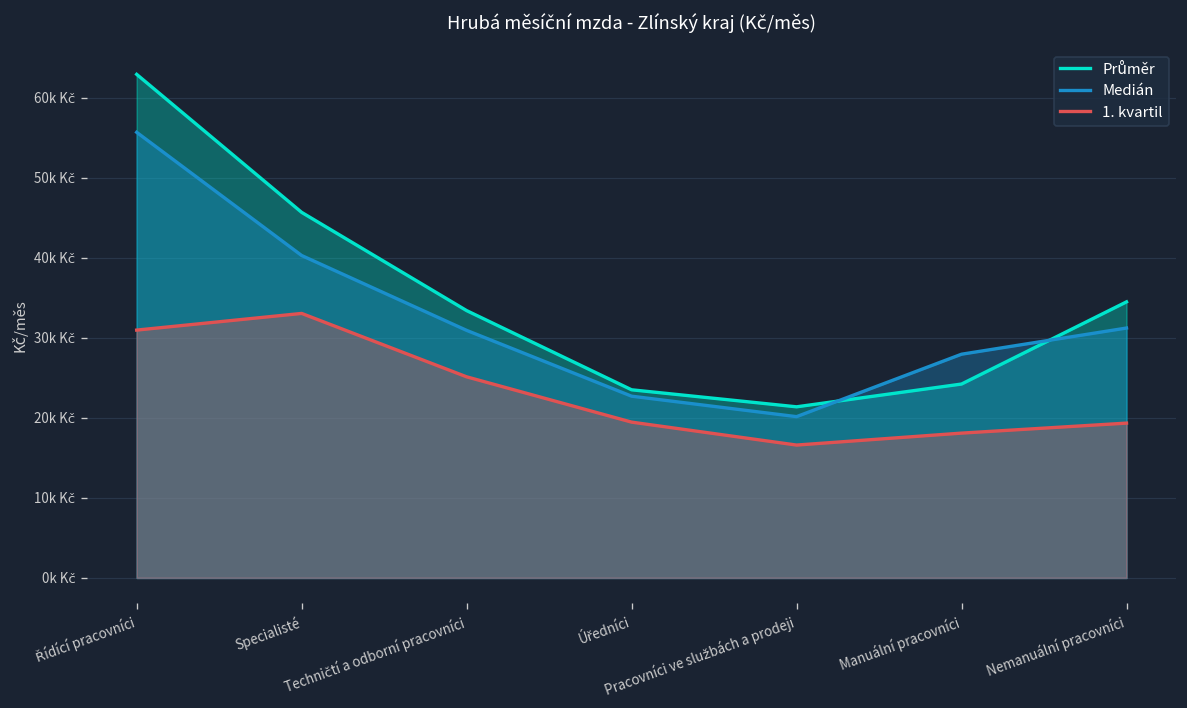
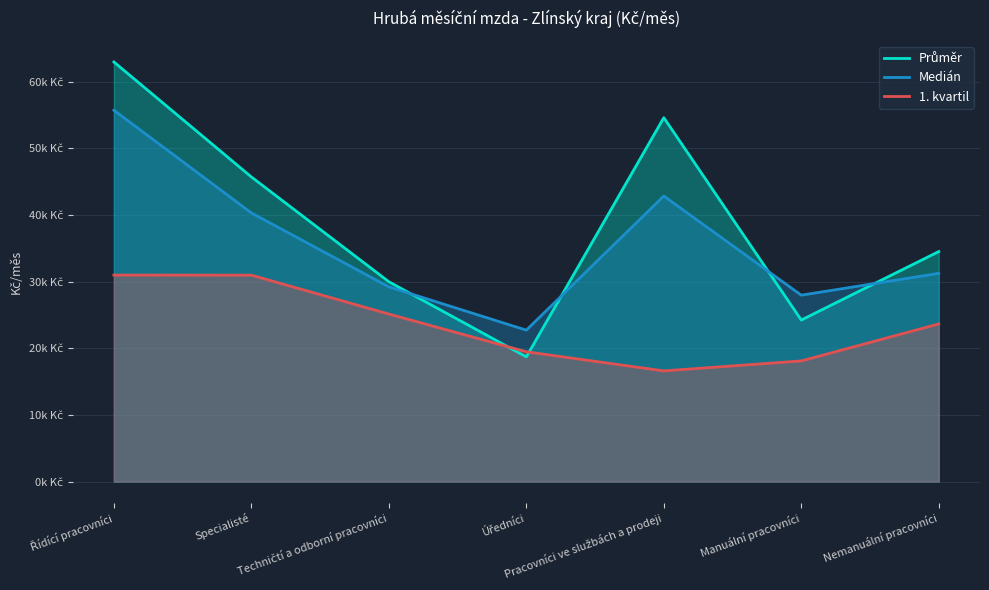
  {
    "Průměr": {
      "Řídící pracovníci": "63k Kč",
      "Specialisté": "46k Kč",
-     "Techničtí a odborní pracovníci": "33k Kč",
-     "Úředníci": "24k Kč",
-     "Pracovníci ve službách a prodeji": "21k Kč",
+     "Techničtí a odborní pracovníci": "30k Kč",
+     "Úředníci": "19k Kč",
+     "Pracovníci ve službách a prodeji": "55k Kč",
      "Manuální pracovníci": "24k Kč",
      "Nemanuální pracovníci": "35k Kč"
    },
    "Medián": {
      "Řídící pracovníci": "56k Kč",
      "Specialisté": "40k Kč",
-     "Techničtí a odborní pracovníci": "31k Kč",
+     "Techničtí a odborní pracovníci": "29k Kč",
      "Úředníci": "23k Kč",
-     "Pracovníci ve službách a prodeji": "20k Kč",
+     "Pracovníci ve službách a prodeji": "43k Kč",
      "Manuální pracovníci": "28k Kč",
      "Nemanuální pracovníci": "31k Kč"
    },
    "1. kvartil": {
      "Řídící pracovníci": "31k Kč",
-     "Specialisté": "33k Kč",
+     "Specialisté": "31k Kč",
      "Techničtí a odborní pracovníci": "25k Kč",
      "Úředníci": "19k Kč",
      "Pracovníci ve službách a prodeji": "17k Kč",
      "Manuální pracovníci": "18k Kč",
-     "Nemanuální pracovníci": "19k Kč"
+     "Nemanuální pracovníci": "24k Kč"
    }
  }
